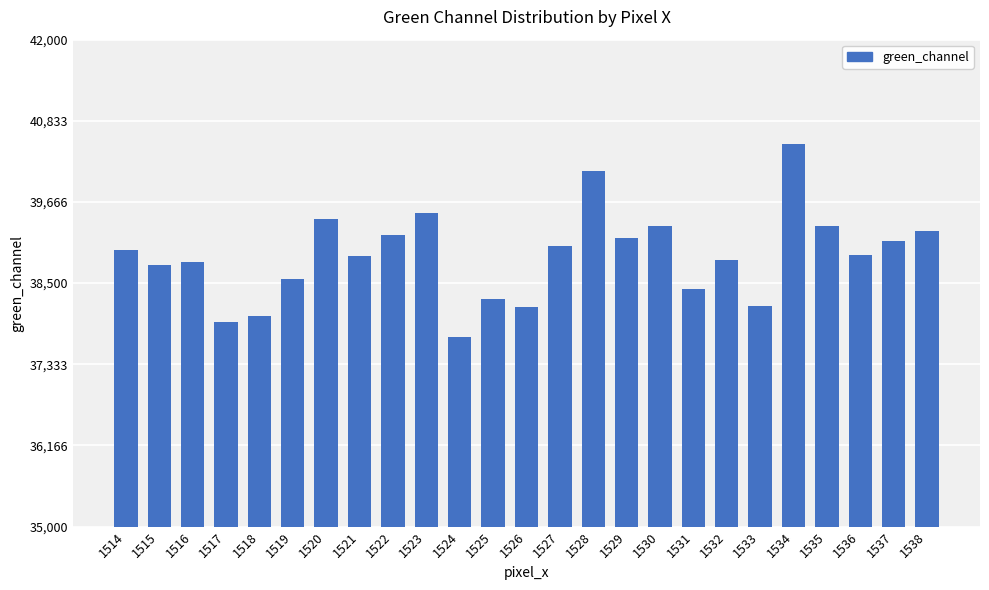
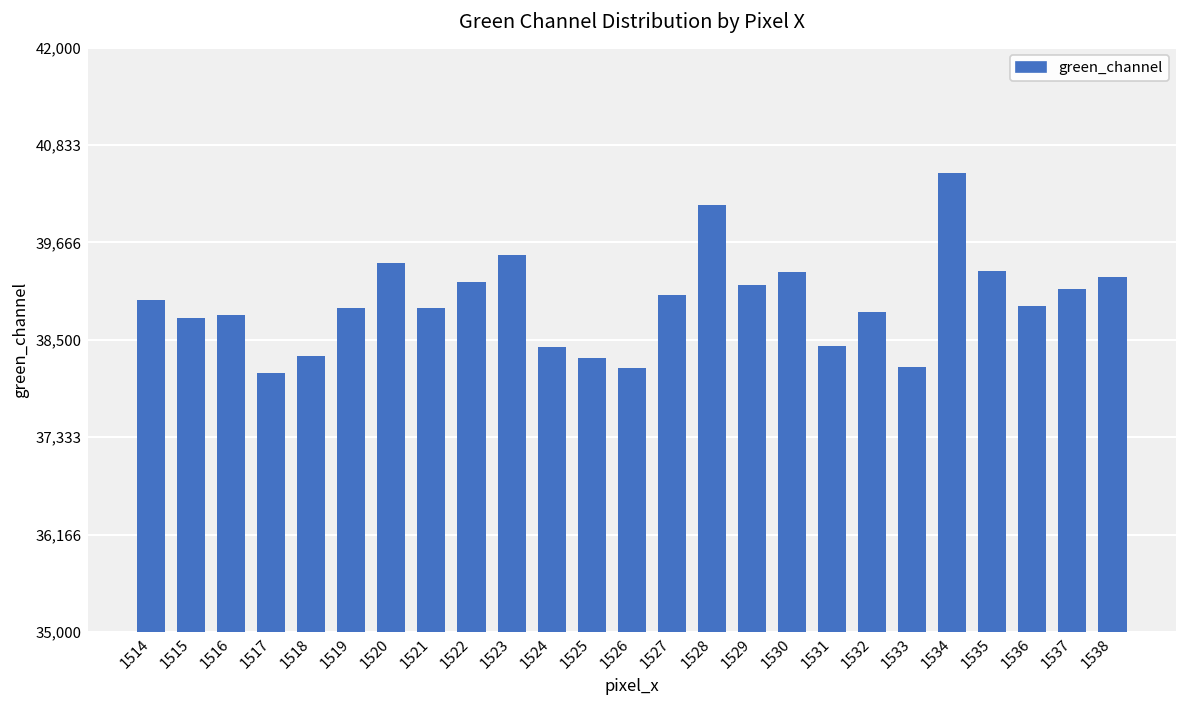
  {
    "1514": "39,000",
    "1515": "38,800",
    "1516": "38,800",
-   "1517": "37,900",
-   "1518": "38,000",
-   "1519": "38,600",
+   "1517": "38,100",
+   "1518": "38,300",
+   "1519": "38,900",
    "1520": "39,400",
    "1521": "38,900",
    "1522": "39,200",
    "1523": "39,500",
-   "1524": "37,700",
+   "1524": "38,400",
    "1525": "38,300",
    "1526": "38,200",
    "1527": "39,000",
    "1528": "40,100",
    "1529": "39,200",
    "1530": "39,300",
    "1531": "38,400",
    "1532": "38,800",
    "1533": "38,200",
    "1534": "40,500",
    "1535": "39,300",
    "1536": "38,900",
    "1537": "39,100",
    "1538": "39,300"
  }
